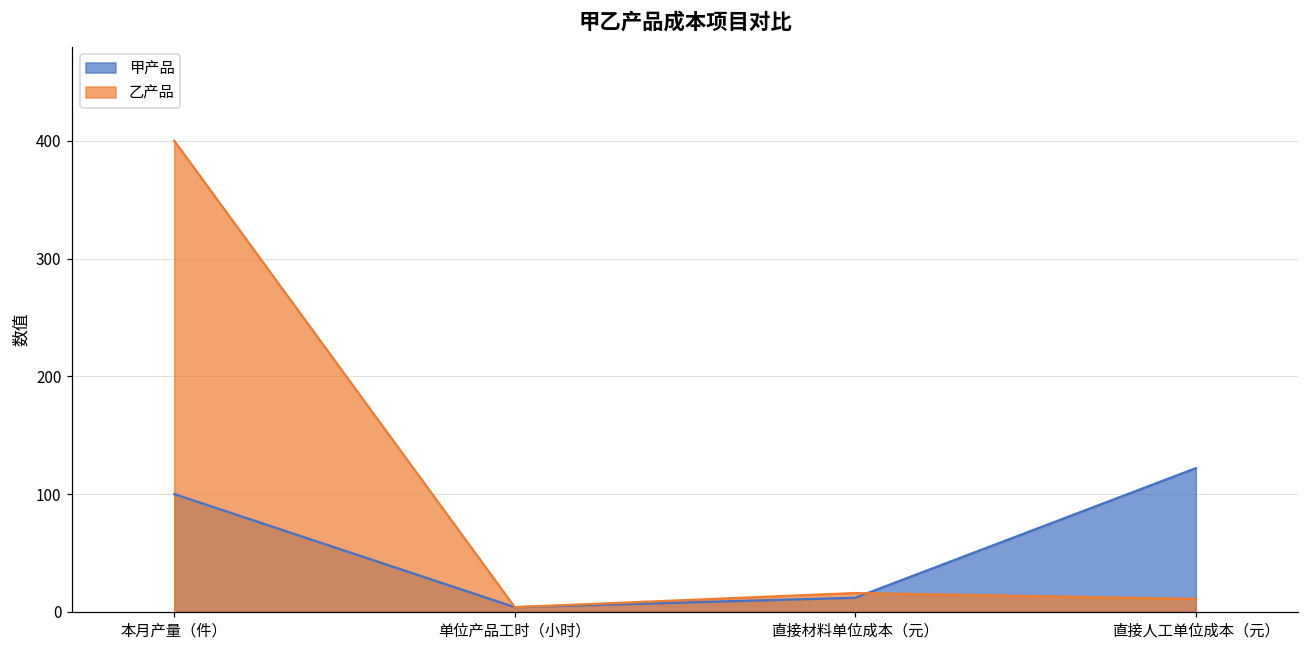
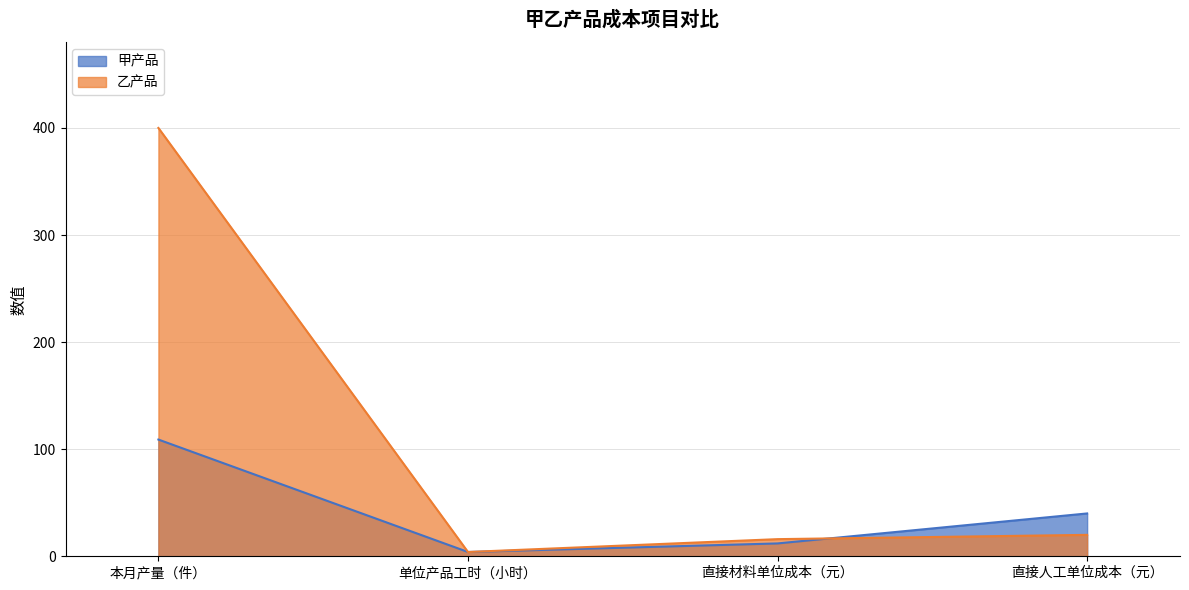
  {
    "甲产品": {
-     "本月产量（件）": 100,
+     "本月产量（件）": 109,
      "直接材料单位成本（元）": 12,
-     "直接人工单位成本（元）": 122
+     "直接人工单位成本（元）": 40
    },
    "乙产品": {
      "本月产量（件）": 400,
      "直接材料单位成本（元）": 16,
-     "直接人工单位成本（元）": 11
+     "直接人工单位成本（元）": 20
    }
  }
